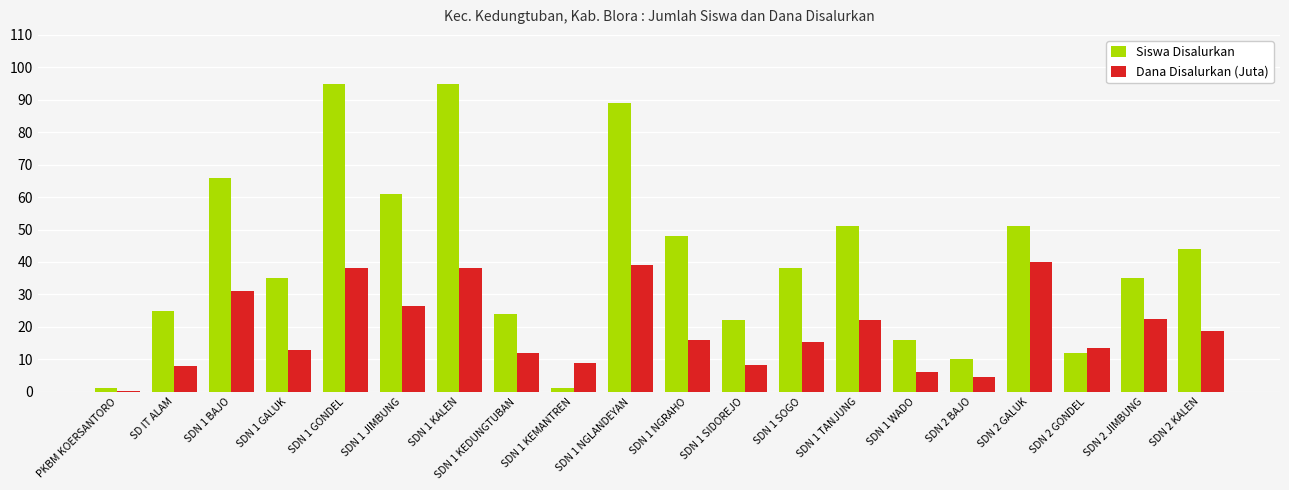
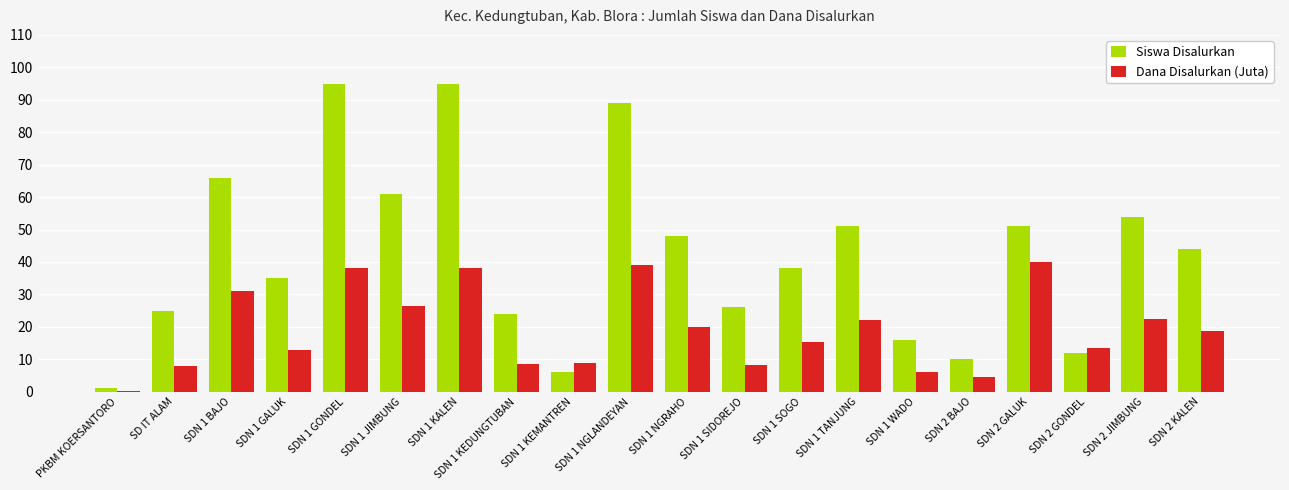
  {
    "Siswa Disalurkan": {
      "PKBM KOERSANTORO": 1,
      "SD IT ALAM": 25,
      "SDN 1 BAJO": 66,
      "SDN 1 GALUK": 35,
      "SDN 1 GONDEL": 95,
      "SDN 1 JIMBUNG": 61,
      "SDN 1 KALEN": 95,
      "SDN 1 KEDUNGTUBAN": 24,
-     "SDN 1 KEMANTREN": 1,
+     "SDN 1 KEMANTREN": 6,
      "SDN 1 NGLANDEYAN": 89,
      "SDN 1 NGRAHO": 48,
-     "SDN 1 SIDOREJO": 22,
+     "SDN 1 SIDOREJO": 26,
      "SDN 1 SOGO": 38,
      "SDN 1 TANJUNG": 51,
      "SDN 1 WADO": 16,
      "SDN 2 BAJO": 10,
      "SDN 2 GALUK": 51,
      "SDN 2 GONDEL": 12,
-     "SDN 2 JIMBUNG": 35,
+     "SDN 2 JIMBUNG": 54,
      "SDN 2 KALEN": 44
    },
    "Dana Disalurkan (Juta)": {
      "SD IT ALAM": 8,
      "SDN 1 BAJO": 31,
      "SDN 1 GALUK": 13,
      "SDN 1 GONDEL": 38,
      "SDN 1 JIMBUNG": 26,
      "SDN 1 KALEN": 38,
-     "SDN 1 KEDUNGTUBAN": 12,
+     "SDN 1 KEDUNGTUBAN": 9,
      "SDN 1 KEMANTREN": 9,
      "SDN 1 NGLANDEYAN": 39,
-     "SDN 1 NGRAHO": 16,
+     "SDN 1 NGRAHO": 20,
      "SDN 1 SIDOREJO": 8,
      "SDN 1 SOGO": 15,
      "SDN 1 TANJUNG": 22,
      "SDN 1 WADO": 6,
      "SDN 2 BAJO": 5,
      "SDN 2 GALUK": 40,
      "SDN 2 GONDEL": 14,
      "SDN 2 JIMBUNG": 22,
      "SDN 2 KALEN": 19
    }
  }
